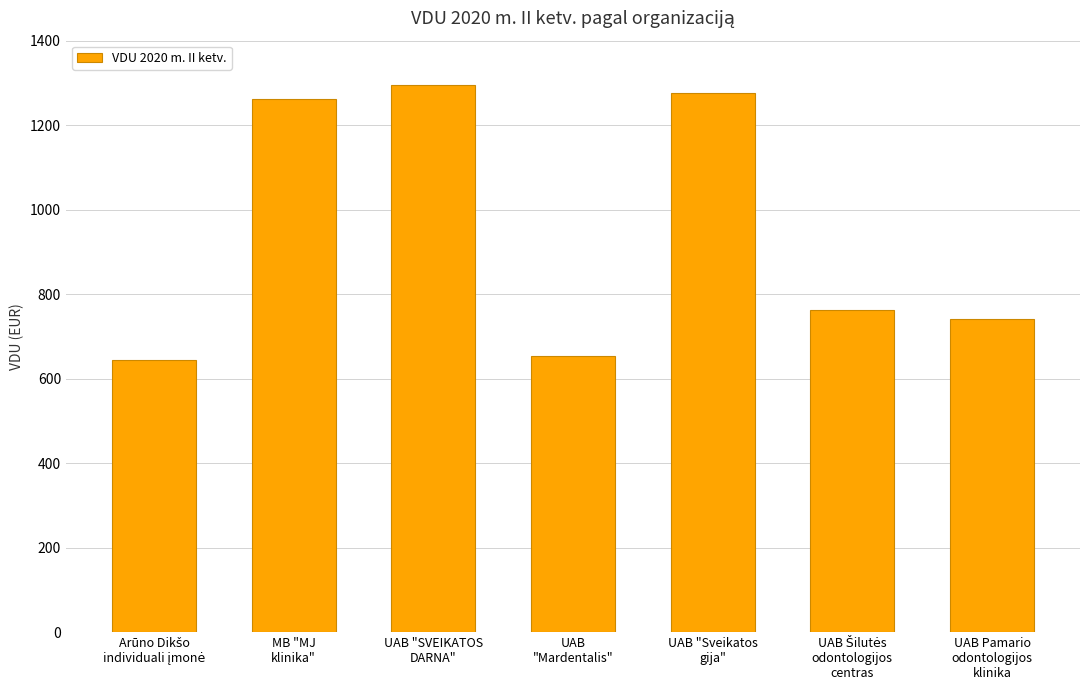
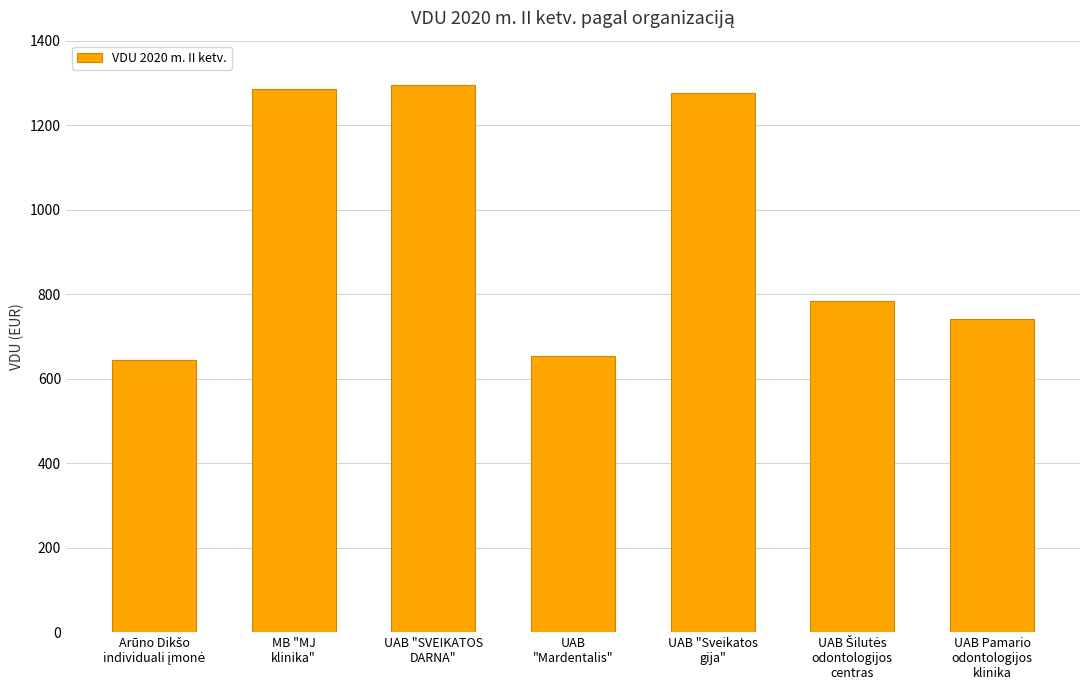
  {
    "Arūno Dikšo individuali įmonė": 640,
-   "MB \"MJ klinika\"": 1260,
+   "MB \"MJ klinika\"": 1290,
    "UAB \"SVEIKATOS DARNA\"": 1290,
    "UAB \"Mardentalis\"": 650,
    "UAB \"Sveikatos gija\"": 1280,
-   "UAB Šilutės odontologijos centras": 760,
+   "UAB Šilutės odontologijos centras": 780,
    "UAB Pamario odontologijos klinika": 740
  }
